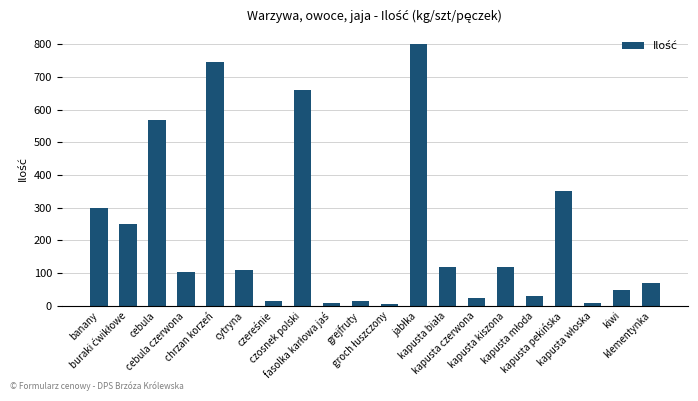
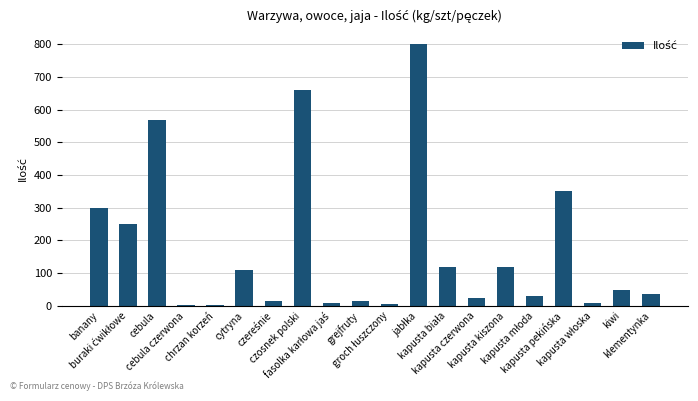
  {
    "banany": 300,
    "buraki ćwikłowe": 250,
    "cebula": 570,
-   "cebula czerwona": 100,
-   "chrzan korzeń": 750,
+   "cebula czerwona": 0,
+   "chrzan korzeń": 0,
    "cytryna": 110,
    "czereśnie": 20,
    "czosnek polski": 660,
    "fasolka karłowa jaś": 10,
    "grejfruty": 20,
    "jabłka": 800,
    "kapusta biała": 120,
    "kapusta czerwona": 30,
    "kapusta kiszona": 120,
    "kapusta młoda": 30,
    "kapusta pekińska": 350,
    "kapusta włoska": 10,
    "kiwi": 50,
-   "klementynka": 70
+   "klementynka": 40
  }
